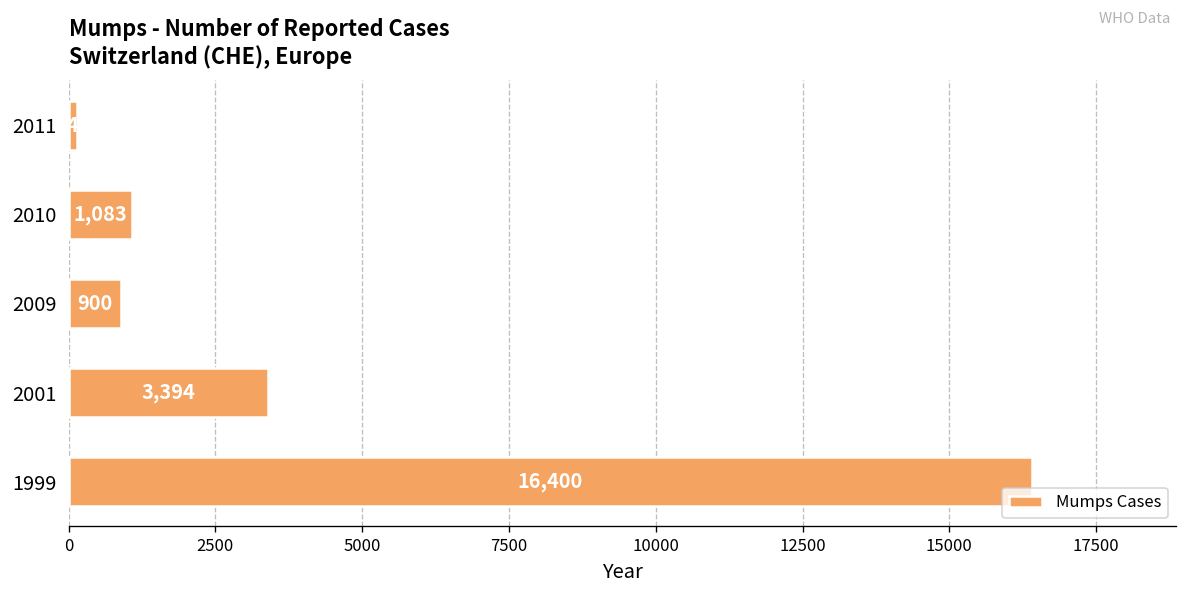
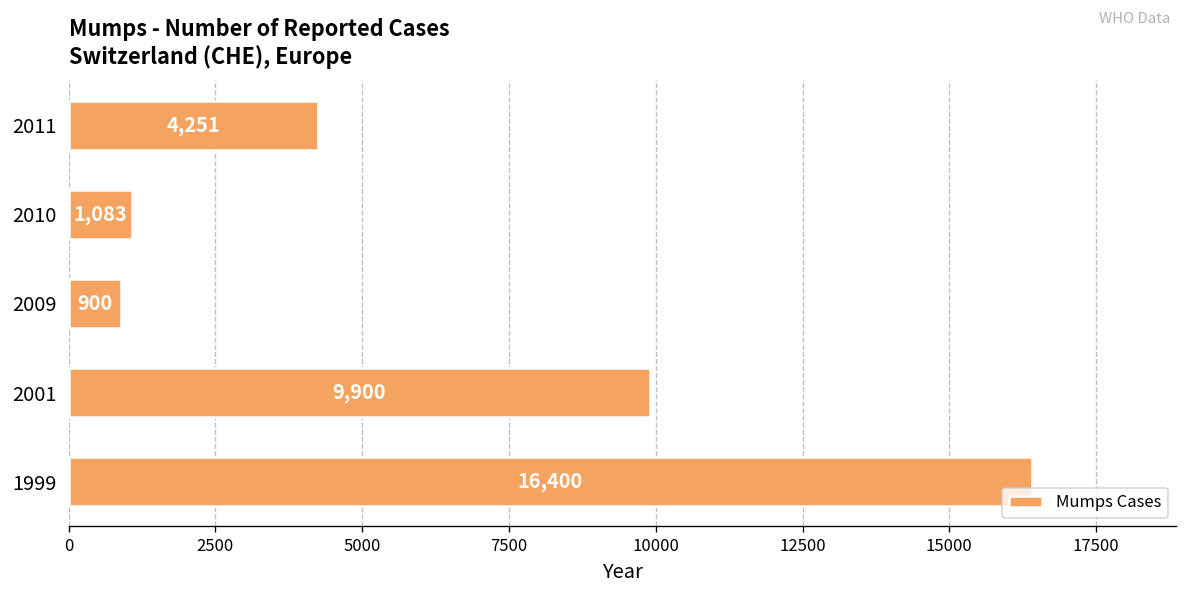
  {
-   "2011": "100",
+   "2011": "4300",
    "2010": "1,083",
    "2009": "900",
-   "2001": "3,394",
+   "2001": "9,900",
    "1999": "16,400"
  }
